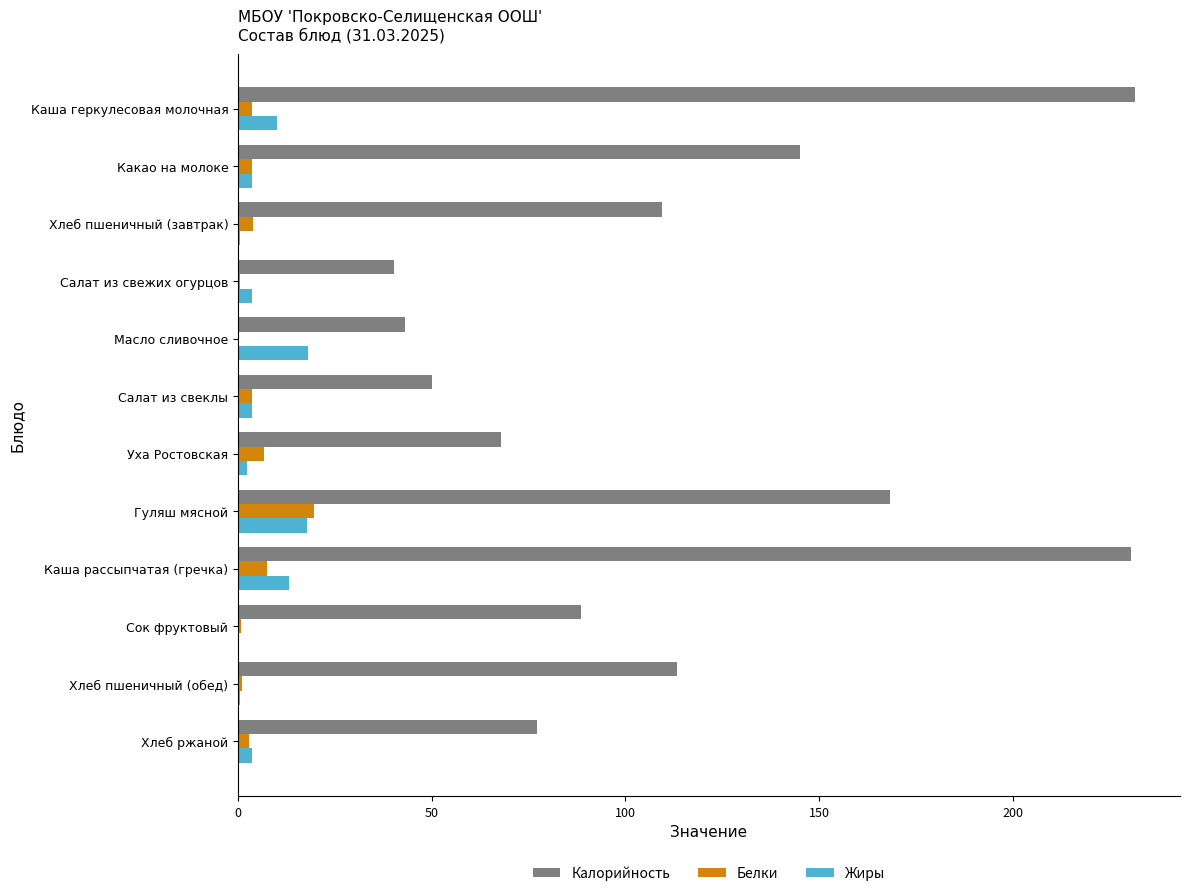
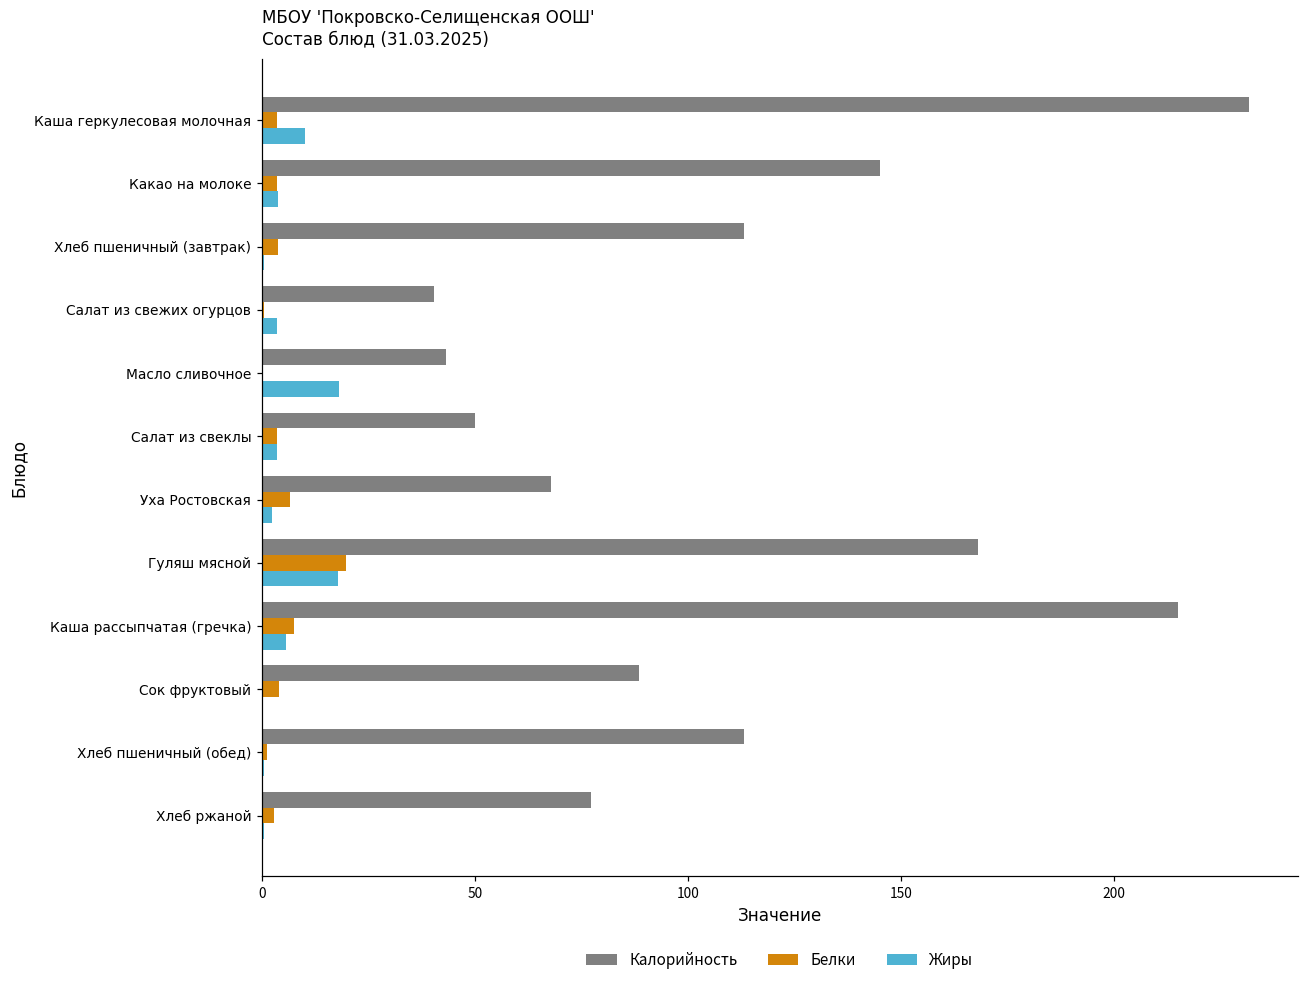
  {
    "Калорийность": {
      "Каша геркулесовая молочная": 232,
      "Какао на молоке": 145,
-     "Хлеб пшеничный (завтрак)": 110,
+     "Хлеб пшеничный (завтрак)": 113,
      "Салат из свежих огурцов": 40,
      "Масло сливочное": 43,
      "Салат из свеклы": 50,
      "Уха Ростовская": 68,
      "Гуляш мясной": 168,
-     "Каша рассыпчатая (гречка)": 230,
+     "Каша рассыпчатая (гречка)": 215,
      "Сок фруктовый": 88,
      "Хлеб пшеничный (обед)": 113,
      "Хлеб ржаной": 77
    },
    "Белки": {
      "Каша геркулесовая молочная": 4,
      "Какао на молоке": 4,
      "Хлеб пшеничный (завтрак)": 4,
      "Масло сливочное": 0,
      "Салат из свеклы": 4,
      "Уха Ростовская": 7,
      "Гуляш мясной": 20,
      "Каша рассыпчатая (гречка)": 7,
-     "Сок фруктовый": 1,
+     "Сок фруктовый": 4,
      "Хлеб пшеничный (обед)": 1,
      "Хлеб ржаной": 3
    },
    "Жиры": {
      "Каша геркулесовая молочная": 10,
      "Какао на молоке": 4,
      "Салат из свежих огурцов": 4,
      "Масло сливочное": 18,
      "Салат из свеклы": 4,
      "Уха Ростовская": 2,
      "Гуляш мясной": 18,
-     "Каша рассыпчатая (гречка)": 13,
+     "Каша рассыпчатая (гречка)": 6,
      "Сок фруктовый": 0,
-     "Хлеб ржаной": 4
+     "Хлеб ржаной": 1
    }
  }
